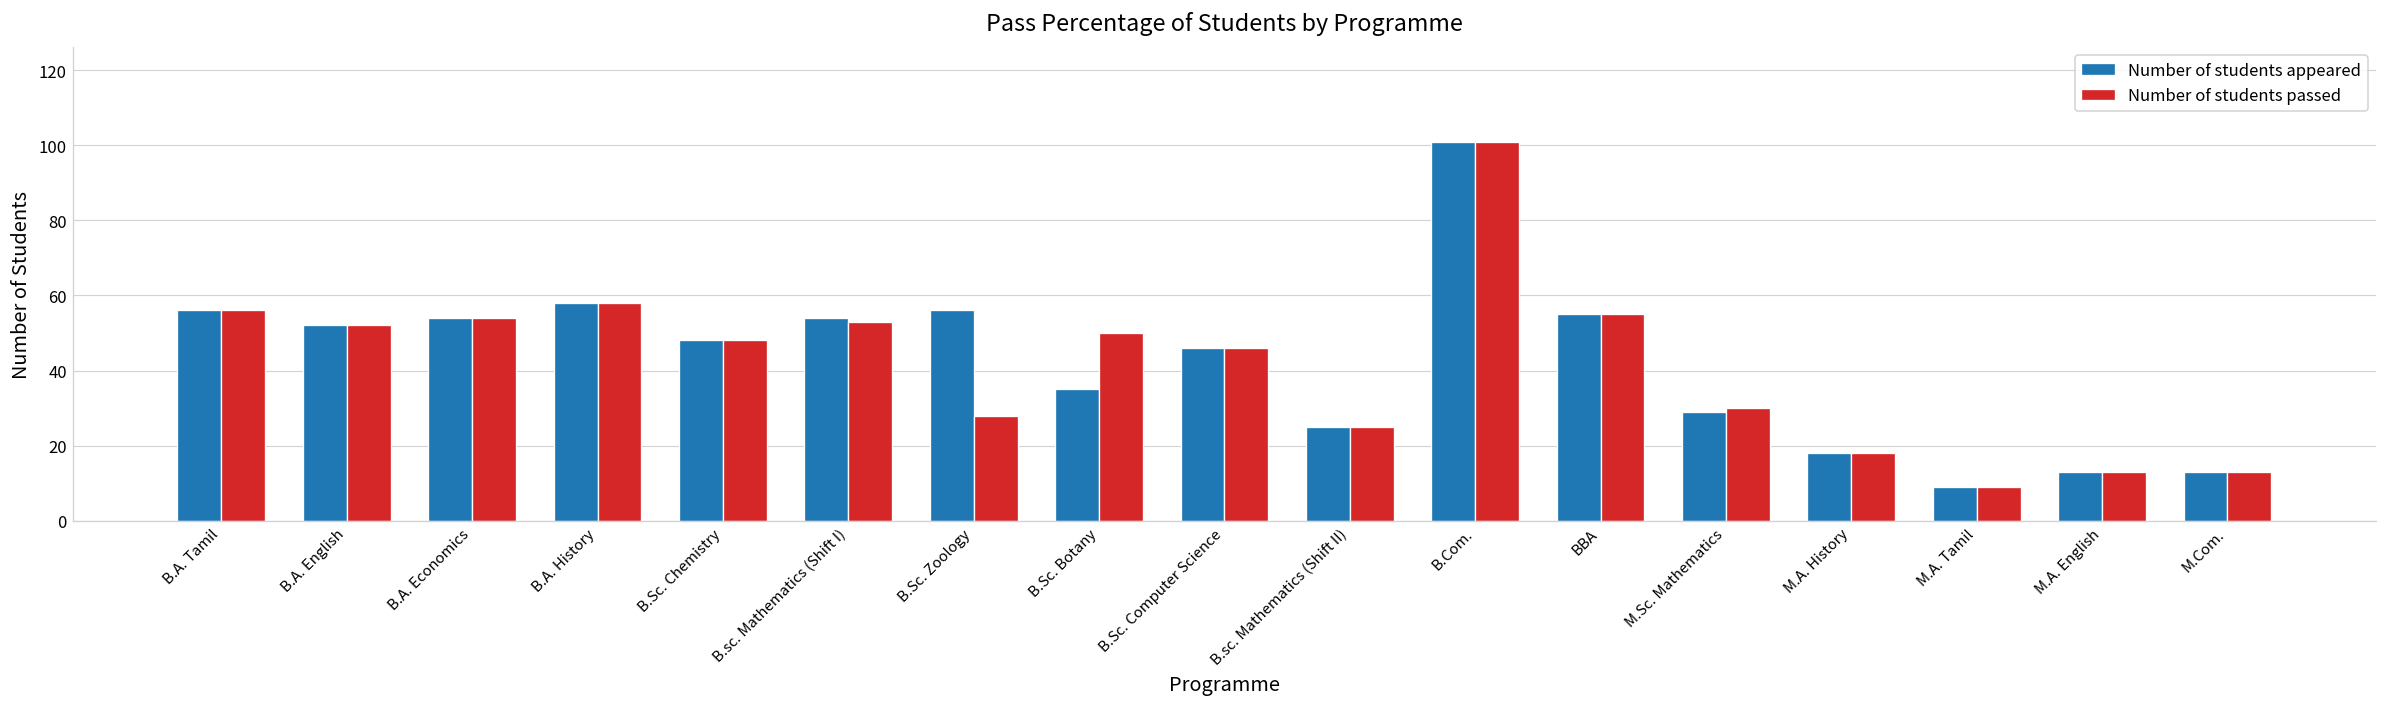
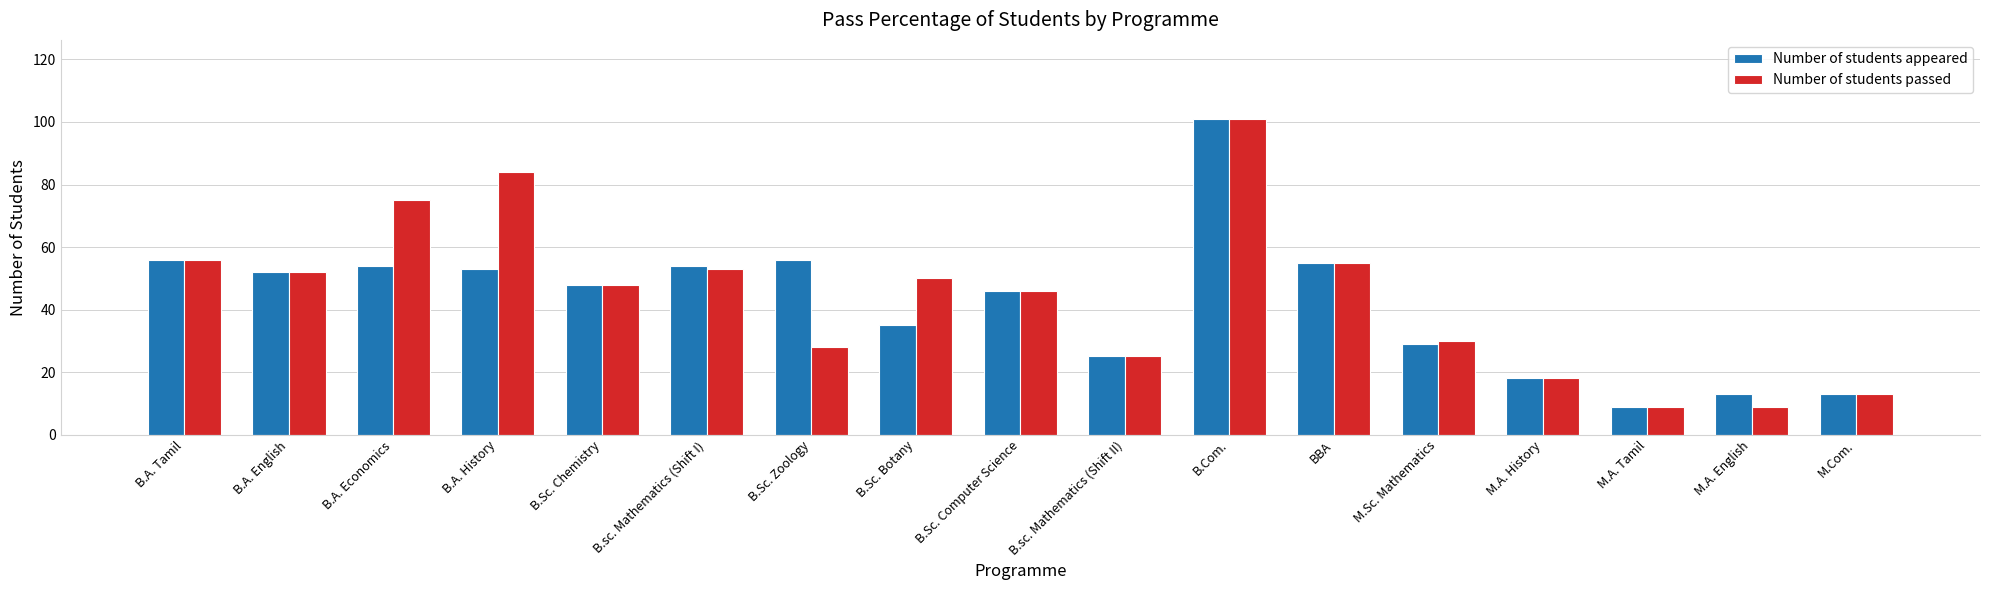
  {
    "Number of students appeared": {
      "B.A. Tamil": 56,
      "B.A. English": 52,
      "B.A. Economics": 54,
-     "B.A. History": 58,
+     "B.A. History": 53,
      "B.Sc. Chemistry": 48,
      "B.sc. Mathematics (Shift I)": 54,
      "B.Sc. Zoology": 56,
      "B.Sc. Botany": 35,
      "B.Sc. Computer Science": 46,
      "B.sc. Mathematics (Shift II)": 25,
      "B.Com.": 101,
      "BBA": 55,
      "M.Sc. Mathematics": 29,
      "M.A. History": 18,
      "M.A. Tamil": 9,
      "M.A. English": 13,
      "M.Com.": 13
    },
    "Number of students passed": {
      "B.A. Tamil": 56,
      "B.A. English": 52,
-     "B.A. Economics": 54,
-     "B.A. History": 58,
+     "B.A. Economics": 75,
+     "B.A. History": 84,
      "B.Sc. Chemistry": 48,
      "B.sc. Mathematics (Shift I)": 53,
      "B.Sc. Zoology": 28,
      "B.Sc. Botany": 50,
      "B.Sc. Computer Science": 46,
      "B.sc. Mathematics (Shift II)": 25,
      "B.Com.": 101,
      "BBA": 55,
      "M.Sc. Mathematics": 30,
      "M.A. History": 18,
      "M.A. Tamil": 9,
-     "M.A. English": 13,
+     "M.A. English": 9,
      "M.Com.": 13
    }
  }
